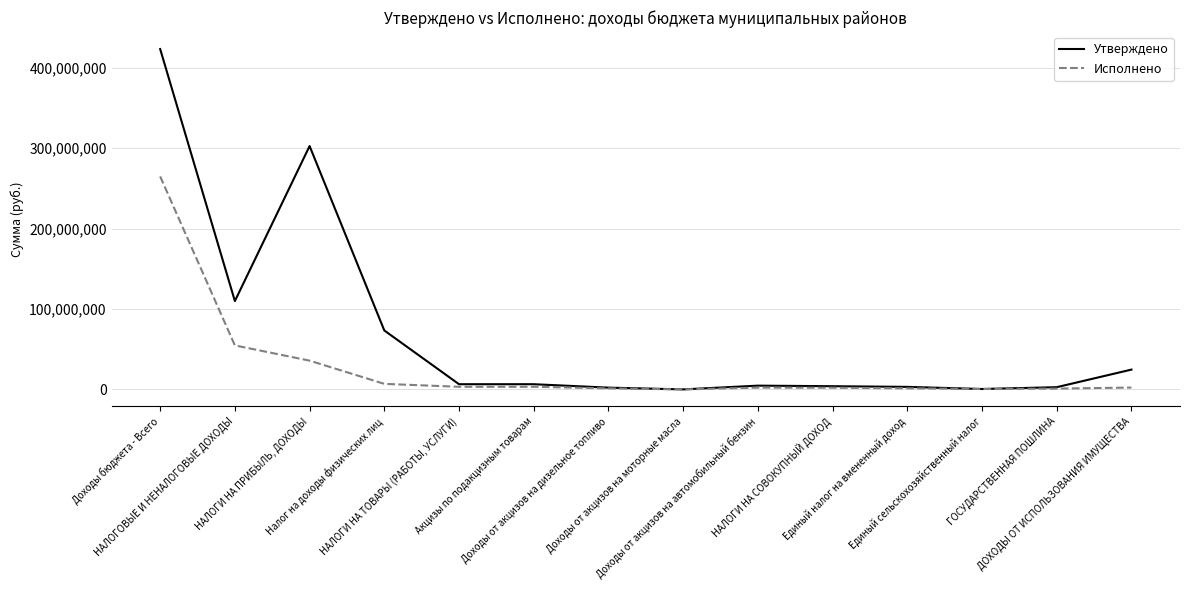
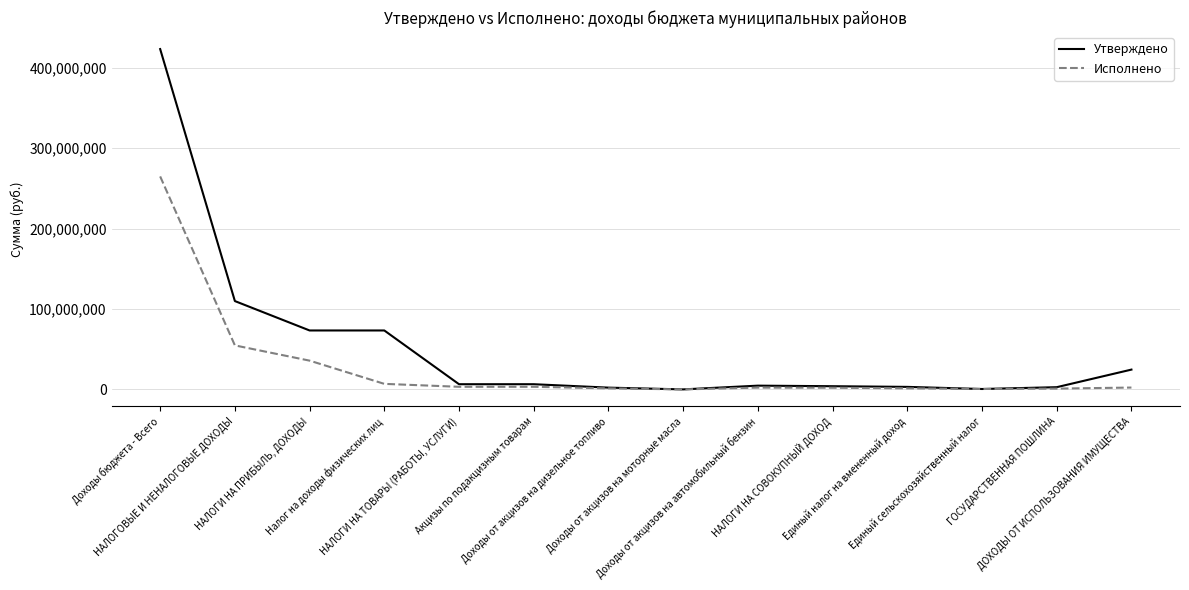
  {
    "Утверждено": {
      "Доходы бюджета - Всего": "420,000,000",
      "НАЛОГОВЫЕ И НЕНАЛОГОВЫЕ ДОХОДЫ": "110,000,000",
-     "НАЛОГИ НА ПРИБЫЛЬ, ДОХОДЫ": "300,000,000",
+     "НАЛОГИ НА ПРИБЫЛЬ, ДОХОДЫ": "70,000,000",
      "Налог на доходы физических лиц": "70,000,000",
      "НАЛОГИ НА ТОВАРЫ (РАБОТЫ, УСЛУГИ)": "10,000,000",
      "Акцизы по подакцизным товарам": "10,000,000",
      "ДОХОДЫ ОТ ИСПОЛЬЗОВАНИЯ ИМУЩЕСТВА": "20,000,000"
    },
    "Исполнено": {
      "Доходы бюджета - Всего": "270,000,000",
      "НАЛОГОВЫЕ И НЕНАЛОГОВЫЕ ДОХОДЫ": "50,000,000",
      "НАЛОГИ НА ПРИБЫЛЬ, ДОХОДЫ": "40,000,000",
      "Налог на доходы физических лиц": "10,000,000",
      "НАЛОГИ НА ТОВАРЫ (РАБОТЫ, УСЛУГИ)": "0",
      "Акцизы по подакцизным товарам": "0",
      "ДОХОДЫ ОТ ИСПОЛЬЗОВАНИЯ ИМУЩЕСТВА": "0"
    }
  }
